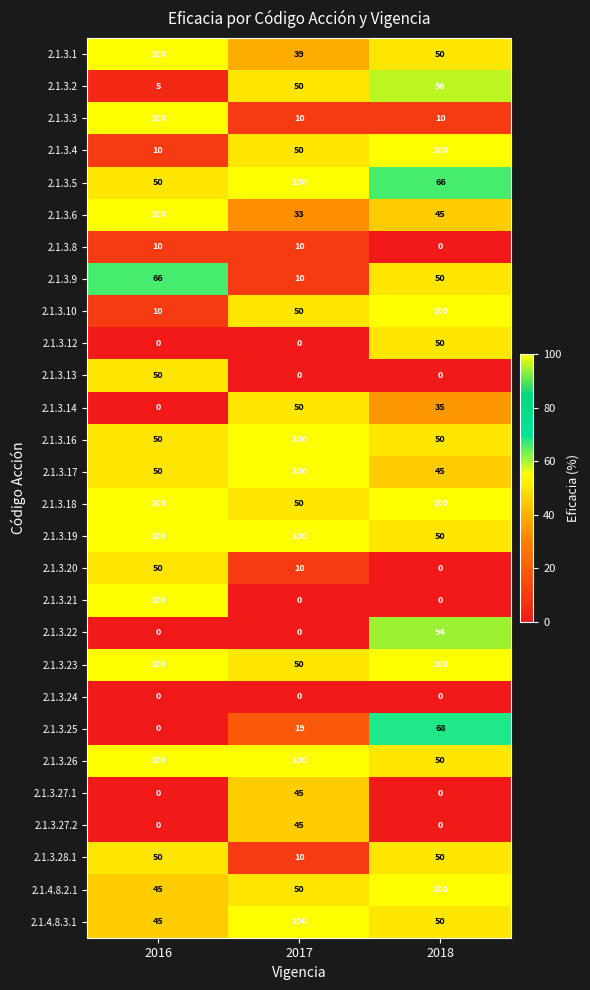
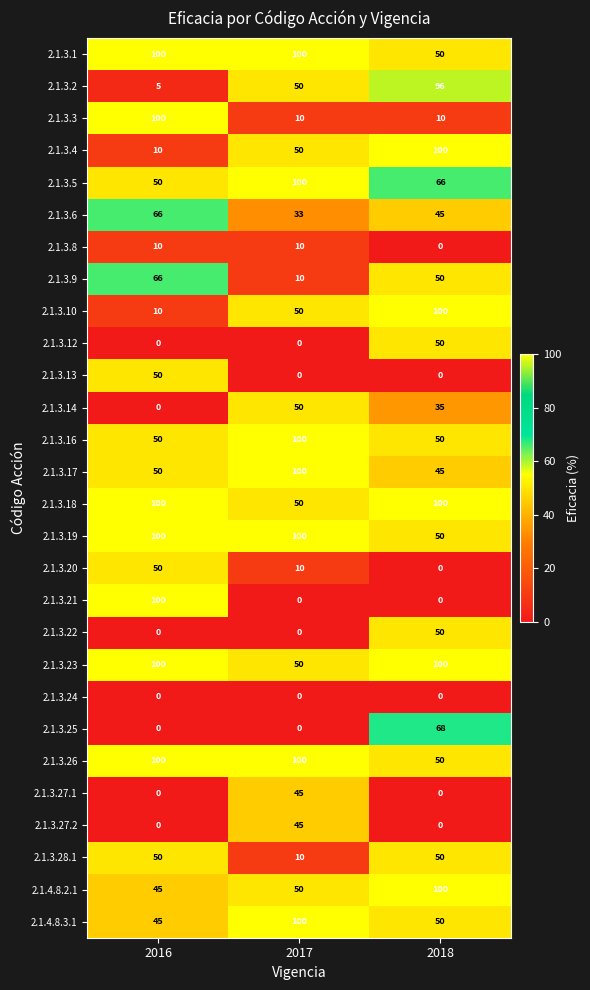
  {
    "2.1.3.1": {
      "2016": 100,
-     "2017": 39,
+     "2017": 100,
      "2018": 50
    },
    "2.1.3.2": {
      "2016": 5,
      "2017": 50,
      "2018": 96
    },
    "2.1.3.3": {
      "2016": 100,
      "2017": 10,
      "2018": 10
    },
    "2.1.3.4": {
      "2016": 10,
      "2017": 50,
      "2018": 100
    },
    "2.1.3.5": {
      "2016": 50,
      "2017": 100,
      "2018": 66
    },
    "2.1.3.6": {
-     "2016": 100,
+     "2016": 66,
      "2017": 33,
      "2018": 45
    },
    "2.1.3.8": {
      "2016": 10,
      "2017": 10,
      "2018": 0
    },
    "2.1.3.9": {
      "2016": 66,
      "2017": 10,
      "2018": 50
    },
    "2.1.3.10": {
      "2016": 10,
      "2017": 50,
      "2018": 100
    },
    "2.1.3.12": {
      "2016": 0,
      "2017": 0,
      "2018": 50
    },
    "2.1.3.13": {
      "2016": 50,
      "2017": 0,
      "2018": 0
    },
    "2.1.3.14": {
      "2016": 0,
      "2017": 50,
      "2018": 35
    },
    "2.1.3.16": {
      "2016": 50,
      "2017": 100,
      "2018": 50
    },
    "2.1.3.17": {
      "2016": 50,
      "2017": 100,
      "2018": 45
    },
    "2.1.3.18": {
      "2016": 100,
      "2017": 50,
      "2018": 100
    },
    "2.1.3.19": {
      "2016": 100,
      "2017": 100,
      "2018": 50
    },
    "2.1.3.20": {
      "2016": 50,
      "2017": 10,
      "2018": 0
    },
    "2.1.3.21": {
      "2016": 100,
      "2017": 0,
      "2018": 0
    },
    "2.1.3.22": {
      "2016": 0,
      "2017": 0,
-     "2018": 94
+     "2018": 50
    },
    "2.1.3.23": {
      "2016": 100,
      "2017": 50,
      "2018": 100
    },
    "2.1.3.24": {
      "2016": 0,
      "2017": 0,
      "2018": 0
    },
    "2.1.3.25": {
      "2016": 0,
-     "2017": 19,
+     "2017": 0,
      "2018": 68
    },
    "2.1.3.26": {
      "2016": 100,
      "2017": 100,
      "2018": 50
    },
    "2.1.3.27.1": {
      "2016": 0,
      "2017": 45,
      "2018": 0
    },
    "2.1.3.27.2": {
      "2016": 0,
      "2017": 45,
      "2018": 0
    },
    "2.1.3.28.1": {
      "2016": 50,
      "2017": 10,
      "2018": 50
    },
    "2.1.4.8.2.1": {
      "2016": 45,
      "2017": 50,
      "2018": 100
    },
    "2.1.4.8.3.1": {
      "2016": 45,
      "2017": 100,
      "2018": 50
    }
  }
